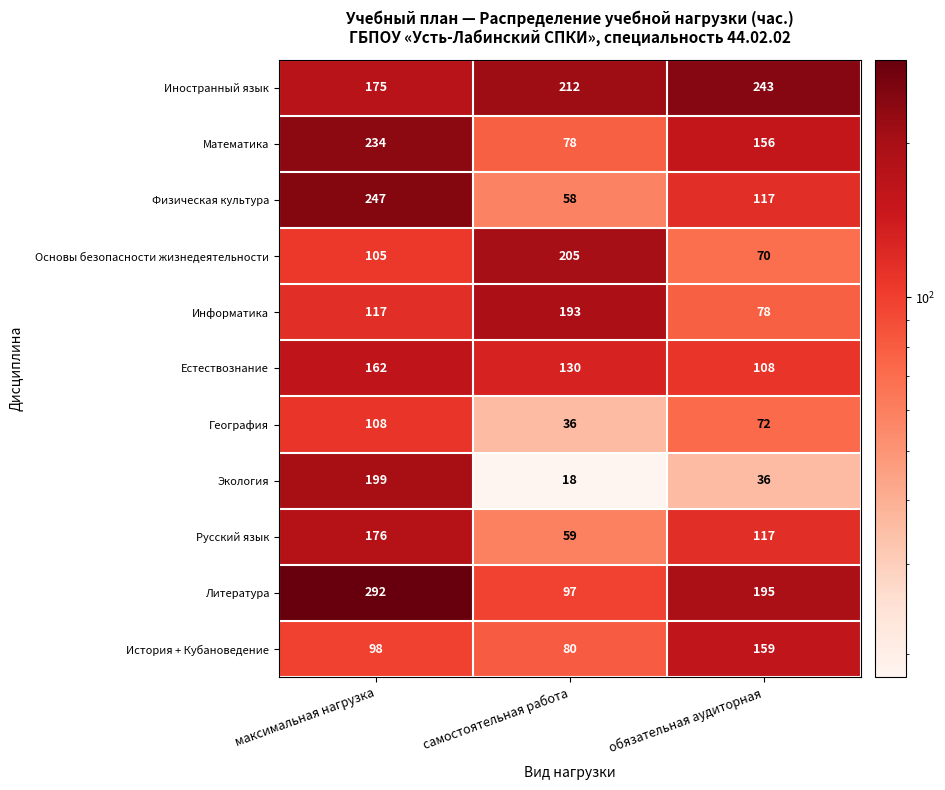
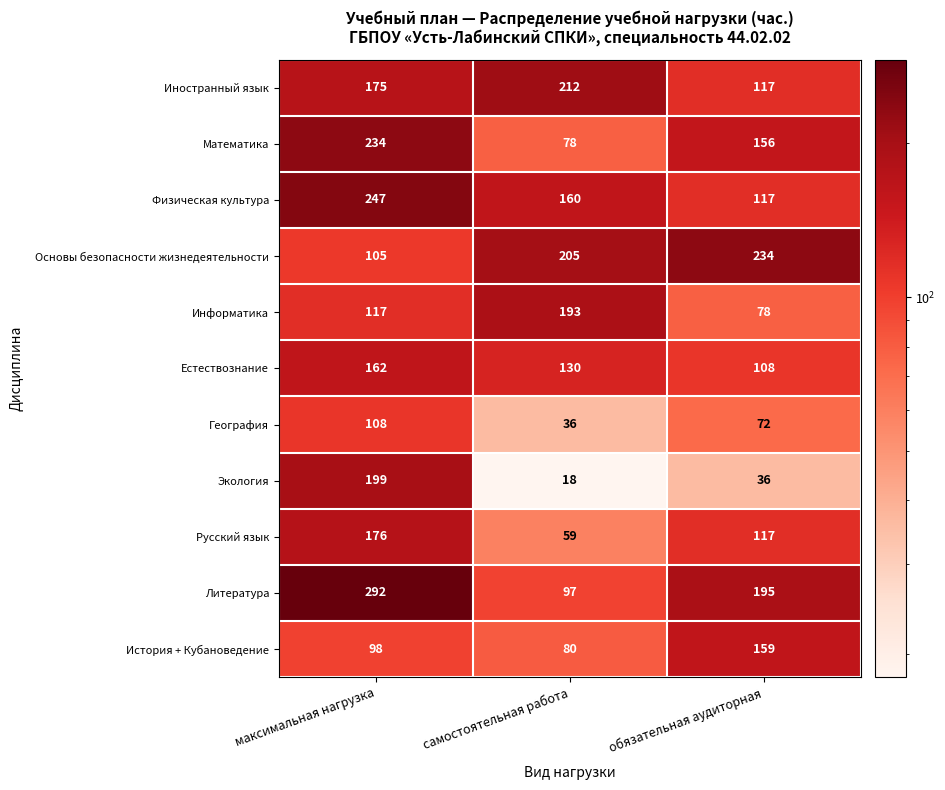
  {
    "Иностранный язык": {
      "максимальная нагрузка": 175,
      "самостоятельная работа": 212,
-     "обязательная аудиторная": 243
+     "обязательная аудиторная": 117
    },
    "Математика": {
      "максимальная нагрузка": 234,
      "самостоятельная работа": 78,
      "обязательная аудиторная": 156
    },
    "Физическая культура": {
      "максимальная нагрузка": 247,
-     "самостоятельная работа": 58,
+     "самостоятельная работа": 160,
      "обязательная аудиторная": 117
    },
    "Основы безопасности жизнедеятельности": {
      "максимальная нагрузка": 105,
      "самостоятельная работа": 205,
-     "обязательная аудиторная": 70
+     "обязательная аудиторная": 234
    },
    "Информатика": {
      "максимальная нагрузка": 117,
      "самостоятельная работа": 193,
      "обязательная аудиторная": 78
    },
    "Естествознание": {
      "максимальная нагрузка": 162,
      "самостоятельная работа": 130,
      "обязательная аудиторная": 108
    },
    "География": {
      "максимальная нагрузка": 108,
      "самостоятельная работа": 36,
      "обязательная аудиторная": 72
    },
    "Экология": {
      "максимальная нагрузка": 199,
      "самостоятельная работа": 18,
      "обязательная аудиторная": 36
    },
    "Русский язык": {
      "максимальная нагрузка": 176,
      "самостоятельная работа": 59,
      "обязательная аудиторная": 117
    },
    "Литература": {
      "максимальная нагрузка": 292,
      "самостоятельная работа": 97,
      "обязательная аудиторная": 195
    },
    "История + Кубановедение": {
      "максимальная нагрузка": 98,
      "самостоятельная работа": 80,
      "обязательная аудиторная": 159
    }
  }
